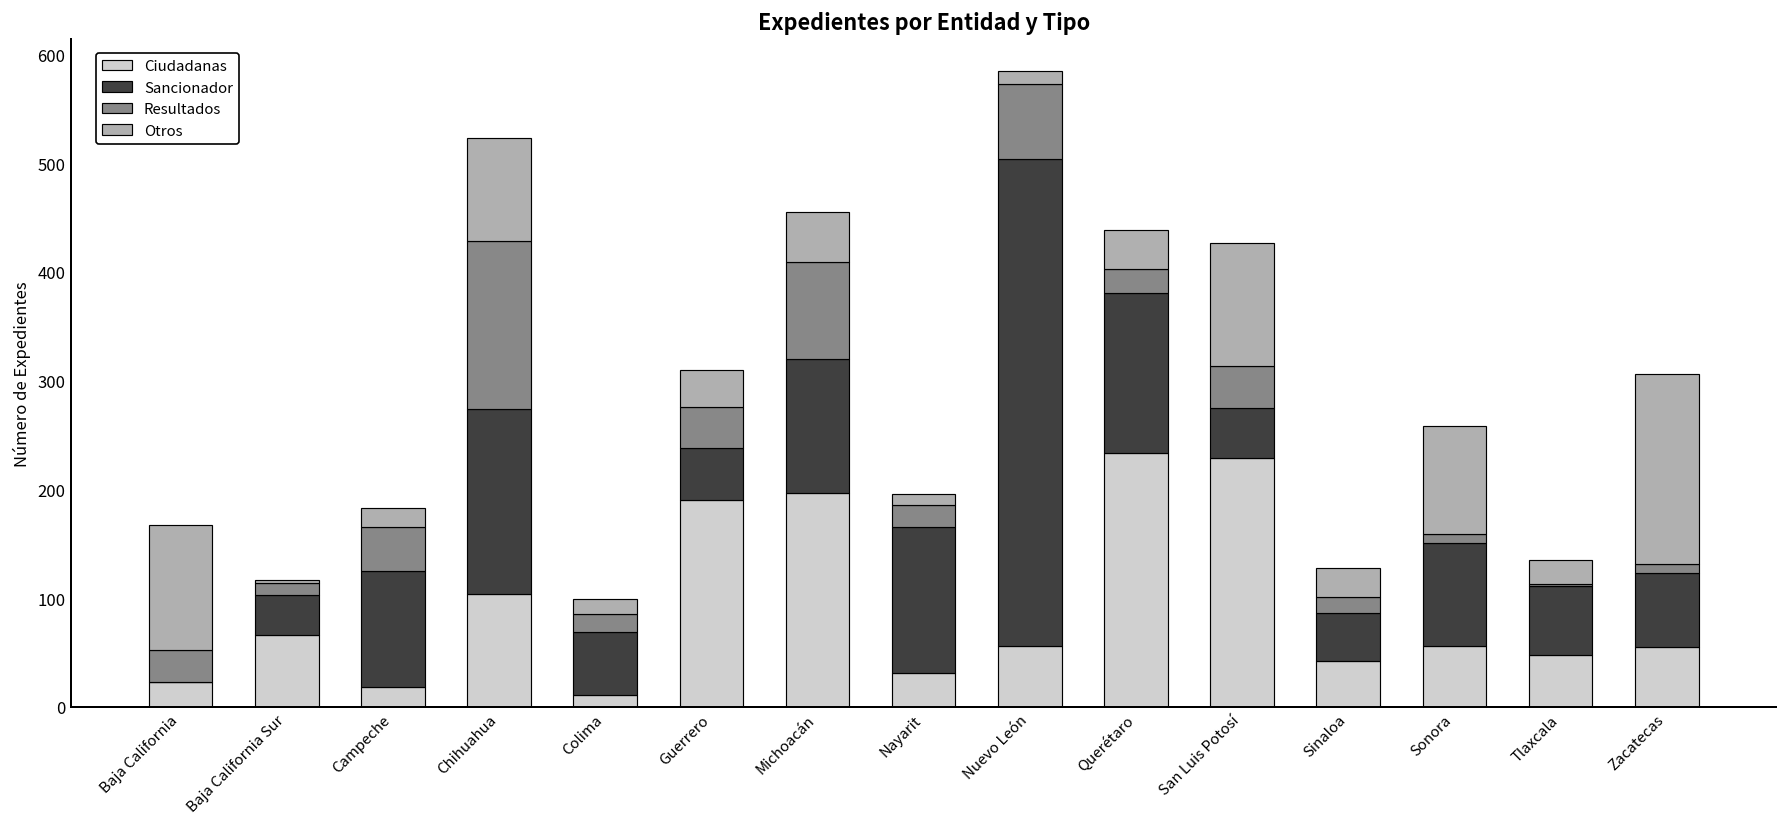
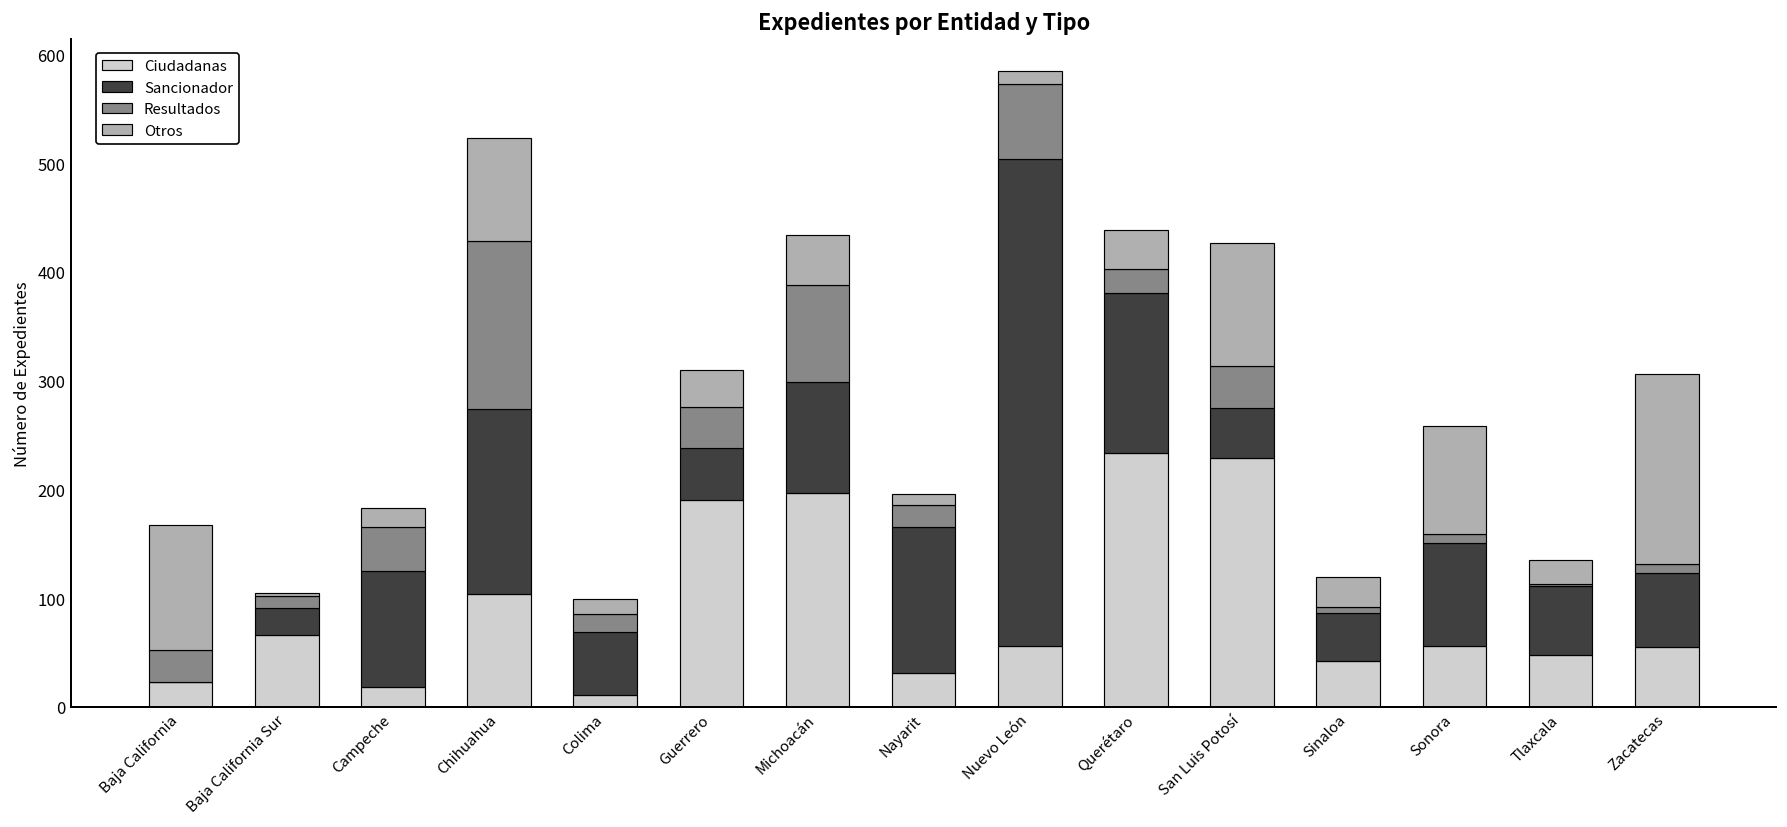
  {
    "Sancionador": {
      "Baja California": 0,
-     "Baja California Sur": 40,
+     "Baja California Sur": 20,
      "Campeche": 110,
      "Chihuahua": 170,
      "Colima": 60,
      "Guerrero": 50,
-     "Michoacán": 120,
+     "Michoacán": 100,
      "Nayarit": 130,
      "Nuevo León": 450,
      "Querétaro": 150,
      "San Luis Potosí": 50,
      "Sinaloa": 40,
      "Sonora": 100,
      "Tlaxcala": 60,
      "Zacatecas": 70
    },
    "Resultados": {
      "Baja California": 30,
      "Baja California Sur": 10,
      "Campeche": 40,
      "Chihuahua": 150,
      "Colima": 20,
      "Guerrero": 40,
      "Michoacán": 90,
      "Nayarit": 20,
      "Nuevo León": 70,
      "Querétaro": 20,
      "San Luis Potosí": 40,
-     "Sinaloa": 15,
+     "Sinaloa": 6,
      "Sonora": 10,
      "Zacatecas": 10
    }
  }
